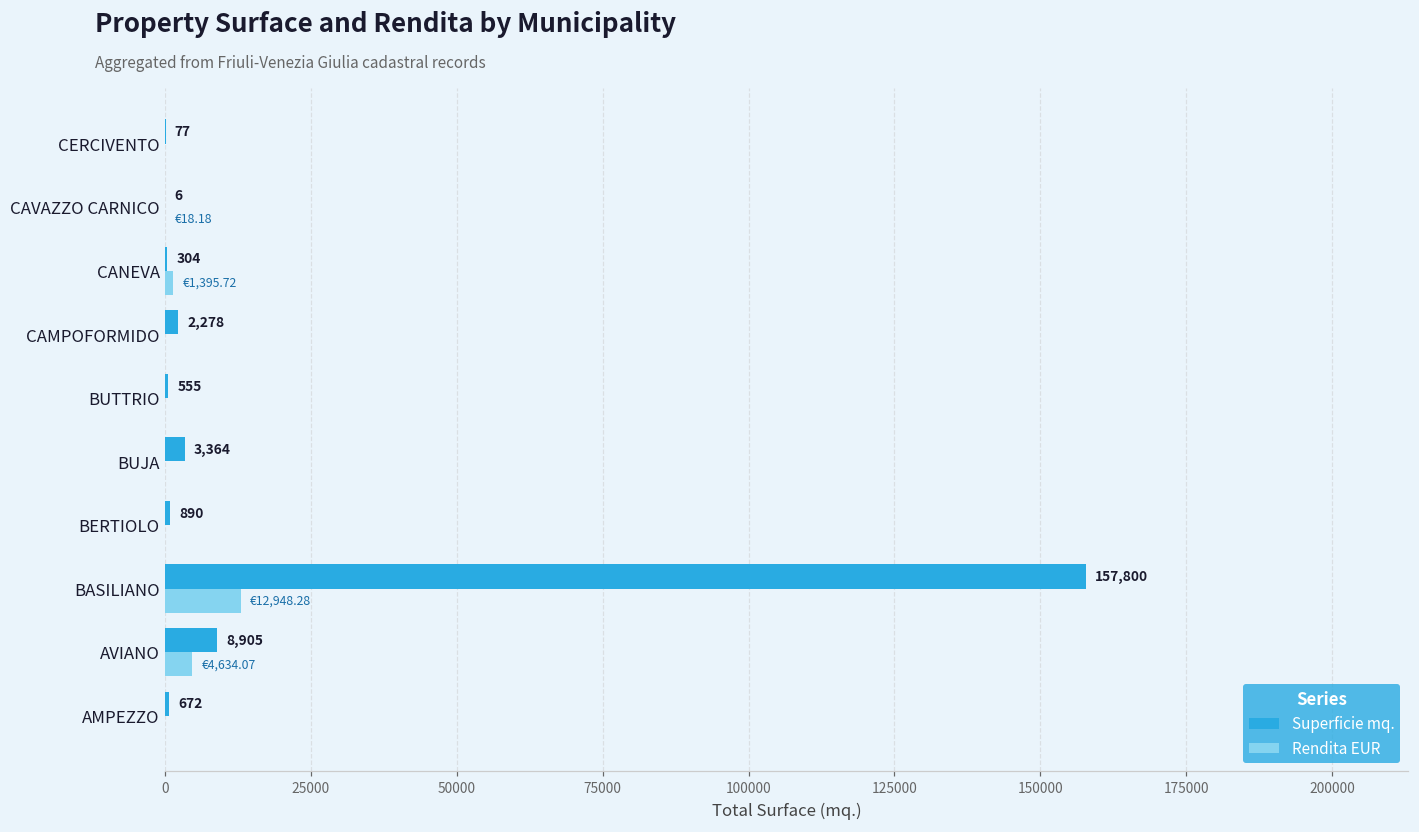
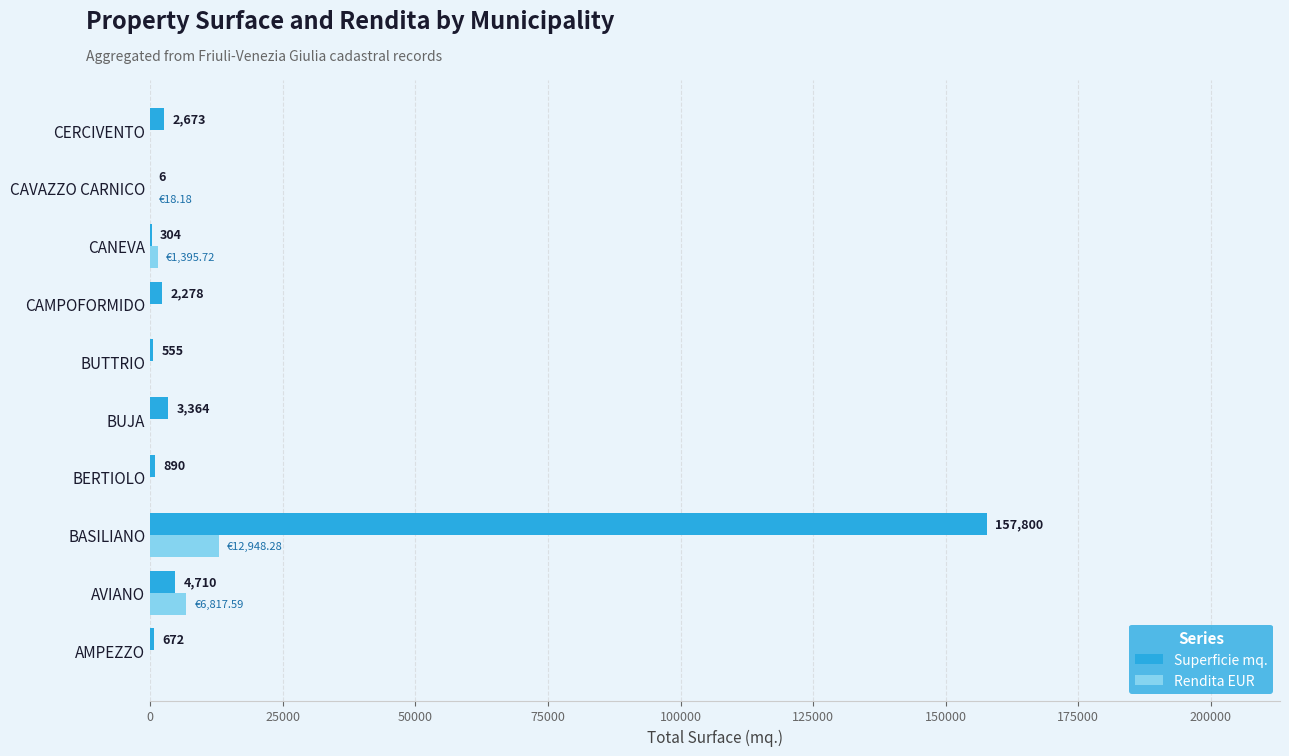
  {
    "Superficie mq.": {
-     "CERCIVENTO": "77",
+     "CERCIVENTO": "2,673",
      "CAVAZZO CARNICO": "6",
      "CANEVA": "304",
      "CAMPOFORMIDO": "2,278",
      "BUTTRIO": "555",
      "BUJA": "3,364",
      "BERTIOLO": "890",
      "BASILIANO": "157,800",
-     "AVIANO": "8,905",
+     "AVIANO": "4,710",
      "AMPEZZO": "672"
    },
    "Rendita EUR": {
      "CAVAZZO CARNICO": "€18.18",
      "CANEVA": "€1,395.72",
      "BASILIANO": "€12,948.28",
-     "AVIANO": "€4,634.07"
+     "AVIANO": "€6,817.59"
    }
  }
